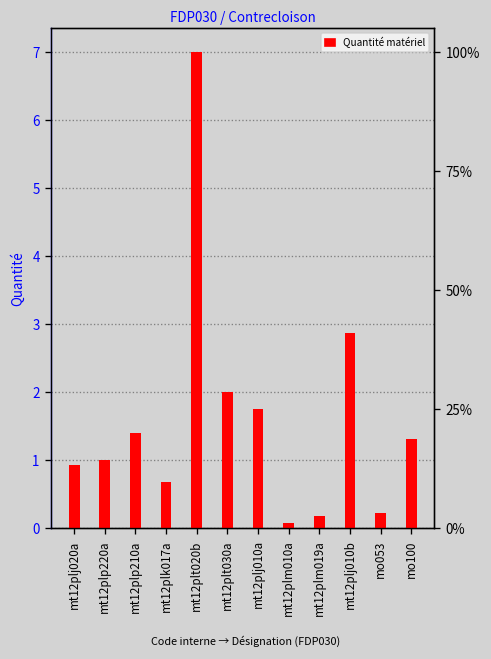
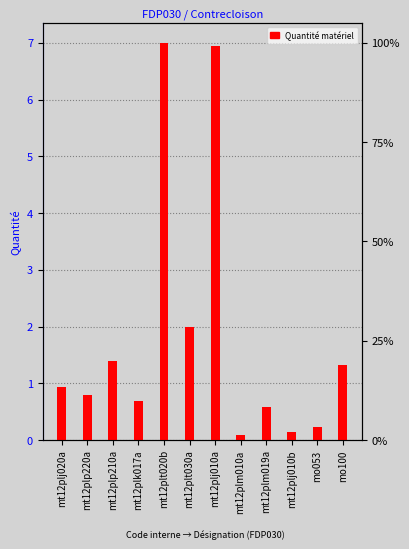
  {
    "mt12plj020a": 0.9,
-   "mt12plp220a": 1.0,
+   "mt12plp220a": 0.8,
    "mt12plp210a": 1.4,
    "mt12plk017a": 0.7,
    "mt12plt020b": 7.0,
    "mt12plt030a": 2.0,
-   "mt12plj010a": 1.8,
+   "mt12plj010a": 6.9,
    "mt12plm010a": 0.1,
-   "mt12plm019a": 0.2,
-   "mt12plj010b": 2.9,
+   "mt12plm019a": 0.6,
+   "mt12plj010b": 0.2,
    "mo053": 0.2,
    "mo100": 1.3
  }
